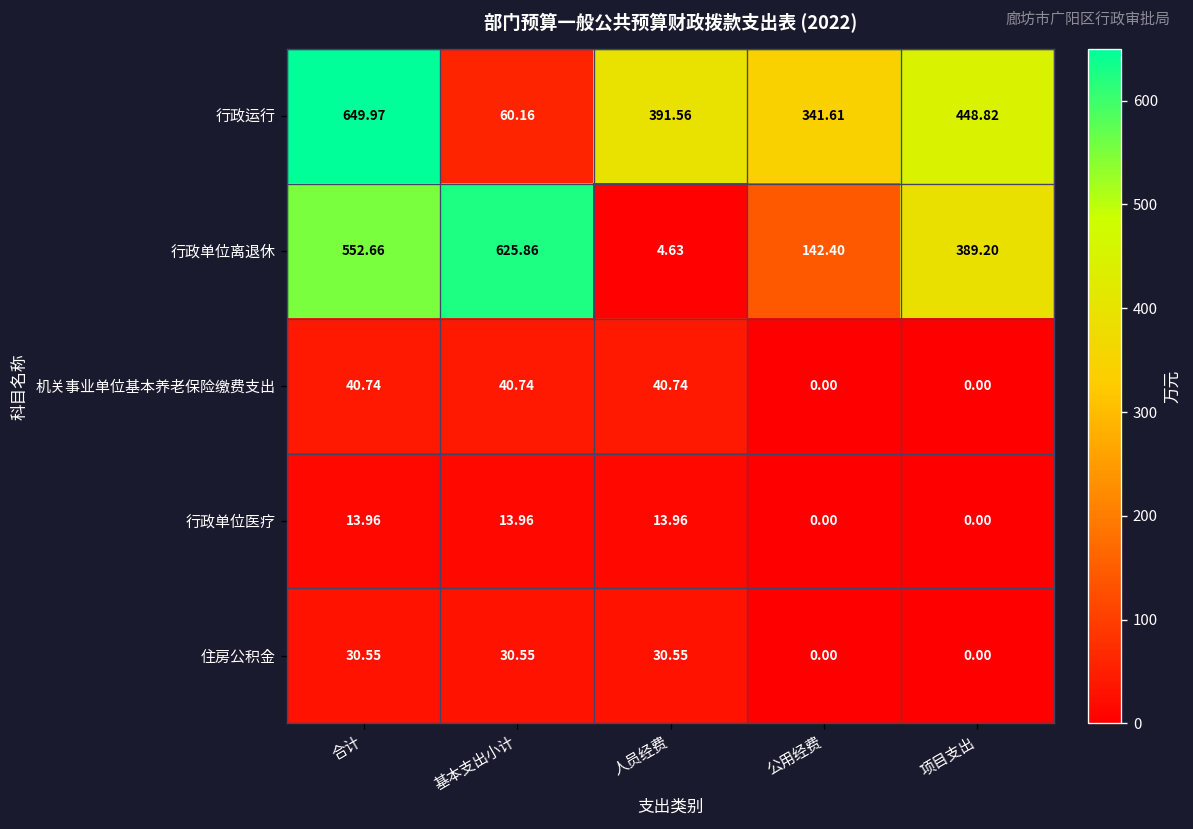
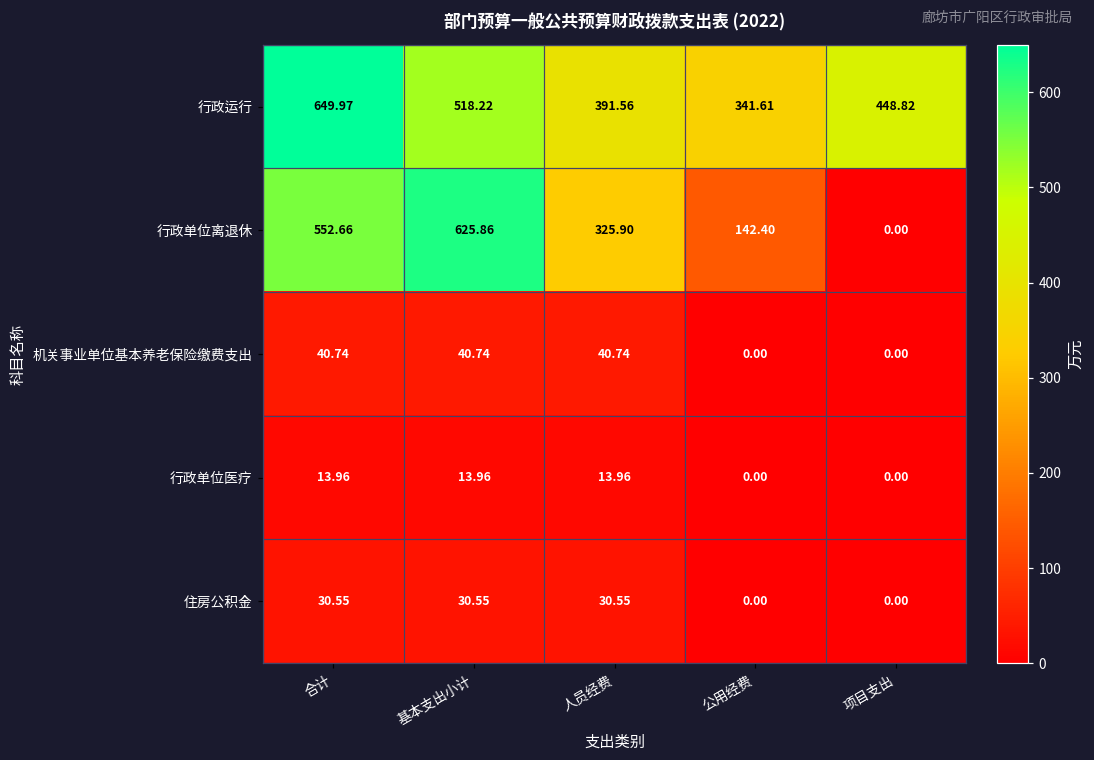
  {
    "行政运行": {
      "合计": 649.97,
-     "基本支出小计": 60.16,
+     "基本支出小计": 518.22,
      "人员经费": 391.56,
      "公用经费": 341.61,
      "项目支出": 448.82
    },
    "行政单位离退休": {
      "合计": 552.66,
      "基本支出小计": 625.86,
-     "人员经费": 4.63,
+     "人员经费": 325.90,
      "公用经费": 142.40,
-     "项目支出": 389.20
+     "项目支出": 0.00
    },
    "机关事业单位基本养老保险缴费支出": {
      "合计": 40.74,
      "基本支出小计": 40.74,
      "人员经费": 40.74,
      "公用经费": 0.00,
      "项目支出": 0.00
    },
    "行政单位医疗": {
      "合计": 13.96,
      "基本支出小计": 13.96,
      "人员经费": 13.96,
      "公用经费": 0.00,
      "项目支出": 0.00
    },
    "住房公积金": {
      "合计": 30.55,
      "基本支出小计": 30.55,
      "人员经费": 30.55,
      "公用经费": 0.00,
      "项目支出": 0.00
    }
  }
